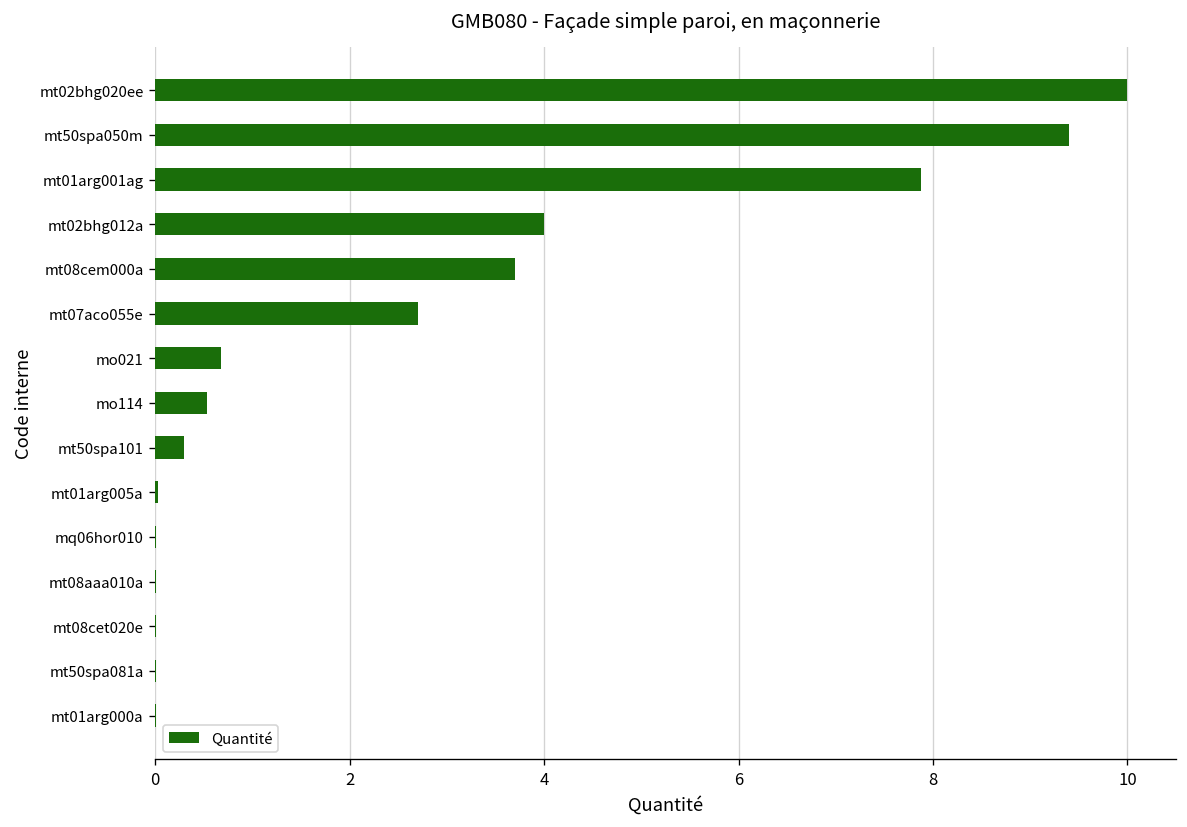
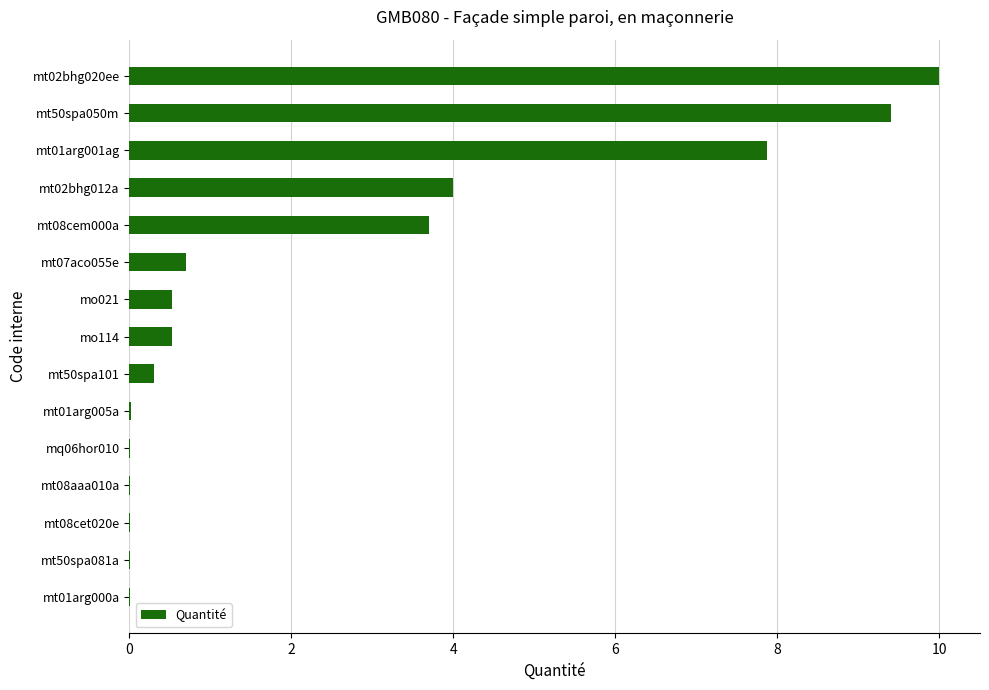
  {
    "mt02bhg020ee": 10.0,
    "mt50spa050m": 9.4,
    "mt01arg001ag": 7.9,
    "mt02bhg012a": 4.0,
    "mt08cem000a": 3.7,
-   "mt07aco055e": 2.7,
-   "mo021": 0.7,
+   "mt07aco055e": 0.7,
+   "mo021": 0.5,
    "mo114": 0.5,
    "mt50spa101": 0.3
  }
